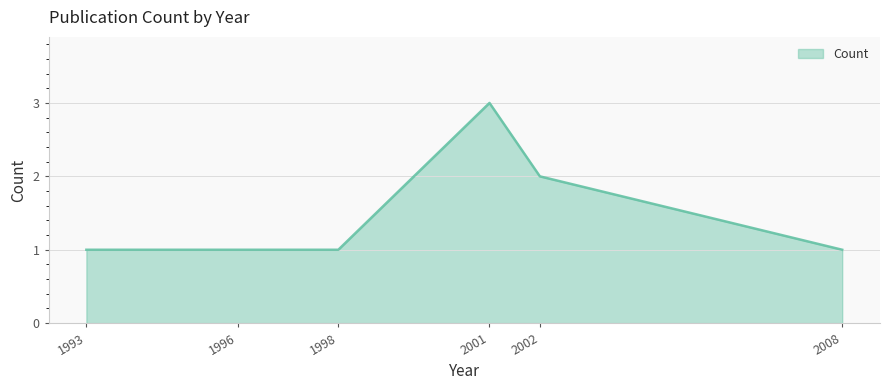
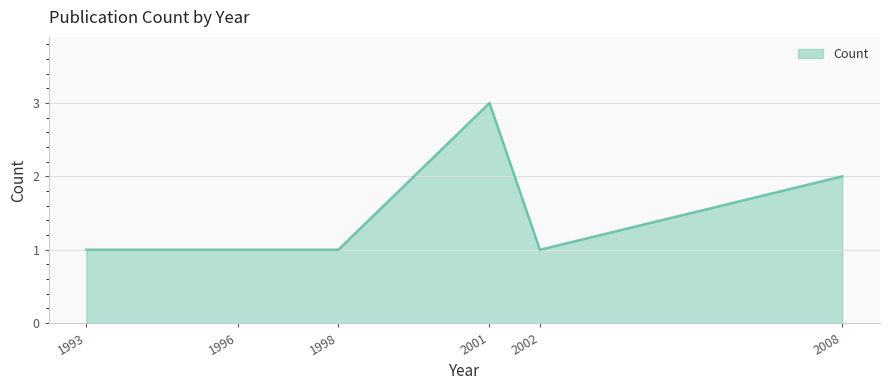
  {
    "1993": 1,
    "1996": 1,
    "1998": 1,
    "2001": 3,
-   "2002": 2,
-   "2008": 1
+   "2002": 1,
+   "2008": 2
  }
